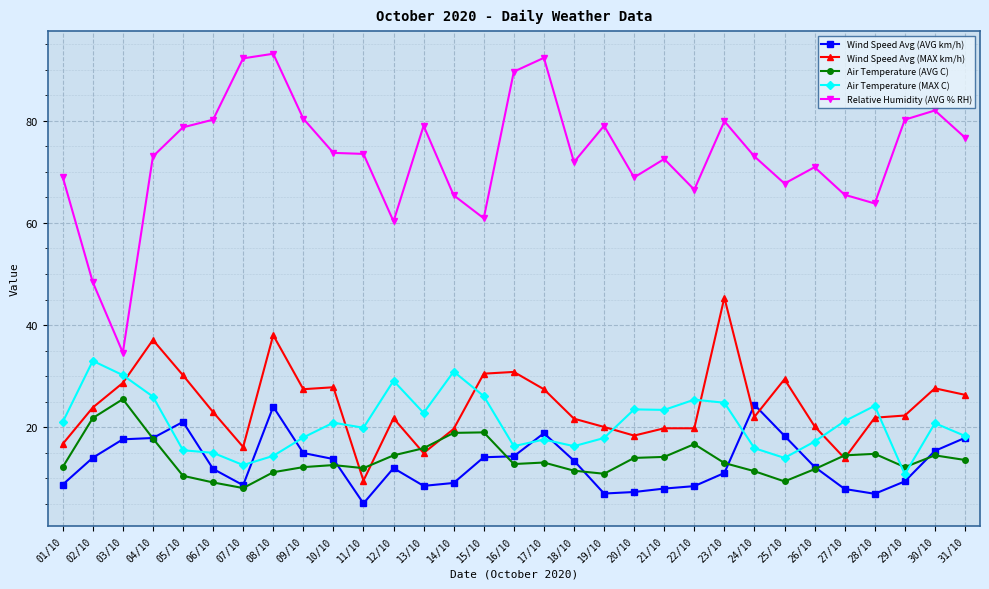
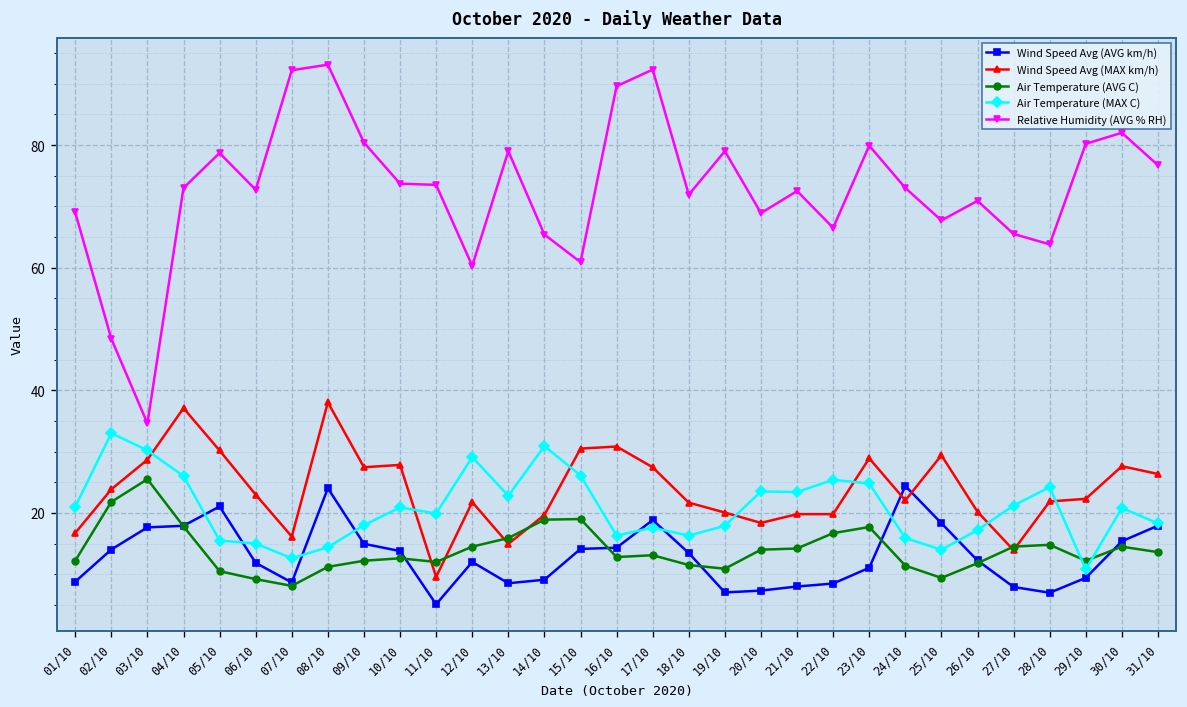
  {
    "Wind Speed Avg (AVG km/h)": {
      "01/10": 9,
      "02/10": 14,
      "03/10": 18,
      "05/10": 21,
      "06/10": 12,
      "07/10": 9,
      "08/10": 24,
      "09/10": 15,
      "10/10": 14,
      "11/10": 5,
      "12/10": 12,
      "13/10": 9,
      "14/10": 9,
      "15/10": 14,
      "16/10": 14,
      "17/10": 19,
      "18/10": 13,
      "19/10": 7,
      "20/10": 7,
      "21/10": 8,
      "22/10": 8,
      "23/10": 11,
      "24/10": 24,
      "25/10": 18,
      "27/10": 8,
      "28/10": 7,
      "29/10": 9,
      "30/10": 15
    },
    "Wind Speed Avg (MAX km/h)": {
      "01/10": 17,
      "02/10": 24,
      "03/10": 29,
      "04/10": 37,
      "05/10": 30,
      "06/10": 23,
      "07/10": 16,
      "08/10": 38,
      "09/10": 27,
      "10/10": 28,
      "11/10": 10,
      "12/10": 22,
      "13/10": 15,
      "14/10": 20,
      "15/10": 30,
      "16/10": 31,
      "17/10": 27,
      "18/10": 22,
      "19/10": 20,
      "20/10": 18,
      "21/10": 20,
      "22/10": 20,
-     "23/10": 45,
+     "23/10": 29,
      "24/10": 22,
      "25/10": 29,
      "26/10": 20,
      "27/10": 14,
      "28/10": 22,
      "29/10": 22,
      "30/10": 28,
      "31/10": 26
    },
    "Air Temperature (AVG C)": {
      "01/10": 12,
      "02/10": 22,
      "03/10": 26,
      "05/10": 11,
      "06/10": 9,
      "07/10": 8,
      "08/10": 11,
      "09/10": 12,
      "10/10": 13,
      "11/10": 12,
      "12/10": 15,
      "13/10": 16,
      "14/10": 19,
      "15/10": 19,
      "16/10": 13,
      "17/10": 13,
      "18/10": 12,
      "19/10": 11,
      "20/10": 14,
      "21/10": 14,
      "22/10": 17,
-     "23/10": 13,
+     "23/10": 18,
      "24/10": 11,
      "25/10": 9,
      "27/10": 15,
      "28/10": 15,
      "29/10": 12,
      "30/10": 15,
      "31/10": 14
    },
    "Air Temperature (MAX C)": {
      "01/10": 21,
      "02/10": 33,
      "03/10": 30,
      "04/10": 26,
      "05/10": 16,
      "06/10": 15,
      "07/10": 13,
      "08/10": 14,
      "09/10": 18,
      "10/10": 21,
      "11/10": 20,
      "12/10": 29,
      "13/10": 23,
      "14/10": 31,
      "15/10": 26,
      "16/10": 16,
      "17/10": 18,
      "18/10": 16,
      "19/10": 18,
      "20/10": 24,
      "21/10": 23,
      "22/10": 25,
      "23/10": 25,
      "24/10": 16,
      "25/10": 14,
      "26/10": 17,
      "27/10": 21,
      "28/10": 24,
      "29/10": 11,
      "30/10": 21
    },
    "Relative Humidity (AVG % RH)": {
      "01/10": 69,
      "02/10": 48,
      "03/10": 35,
      "04/10": 73,
      "05/10": 79,
-     "06/10": 80,
+     "06/10": 73,
      "07/10": 92,
      "08/10": 93,
      "09/10": 80,
      "10/10": 74,
      "11/10": 74,
      "12/10": 60,
      "13/10": 79,
      "14/10": 65,
      "15/10": 61,
      "16/10": 90,
      "17/10": 92,
      "18/10": 72,
      "19/10": 79,
      "20/10": 69,
      "21/10": 73,
      "22/10": 67,
      "23/10": 80,
      "24/10": 73,
      "25/10": 68,
      "26/10": 71,
      "27/10": 66,
      "28/10": 64,
      "29/10": 80,
      "30/10": 82,
      "31/10": 77
    }
  }
